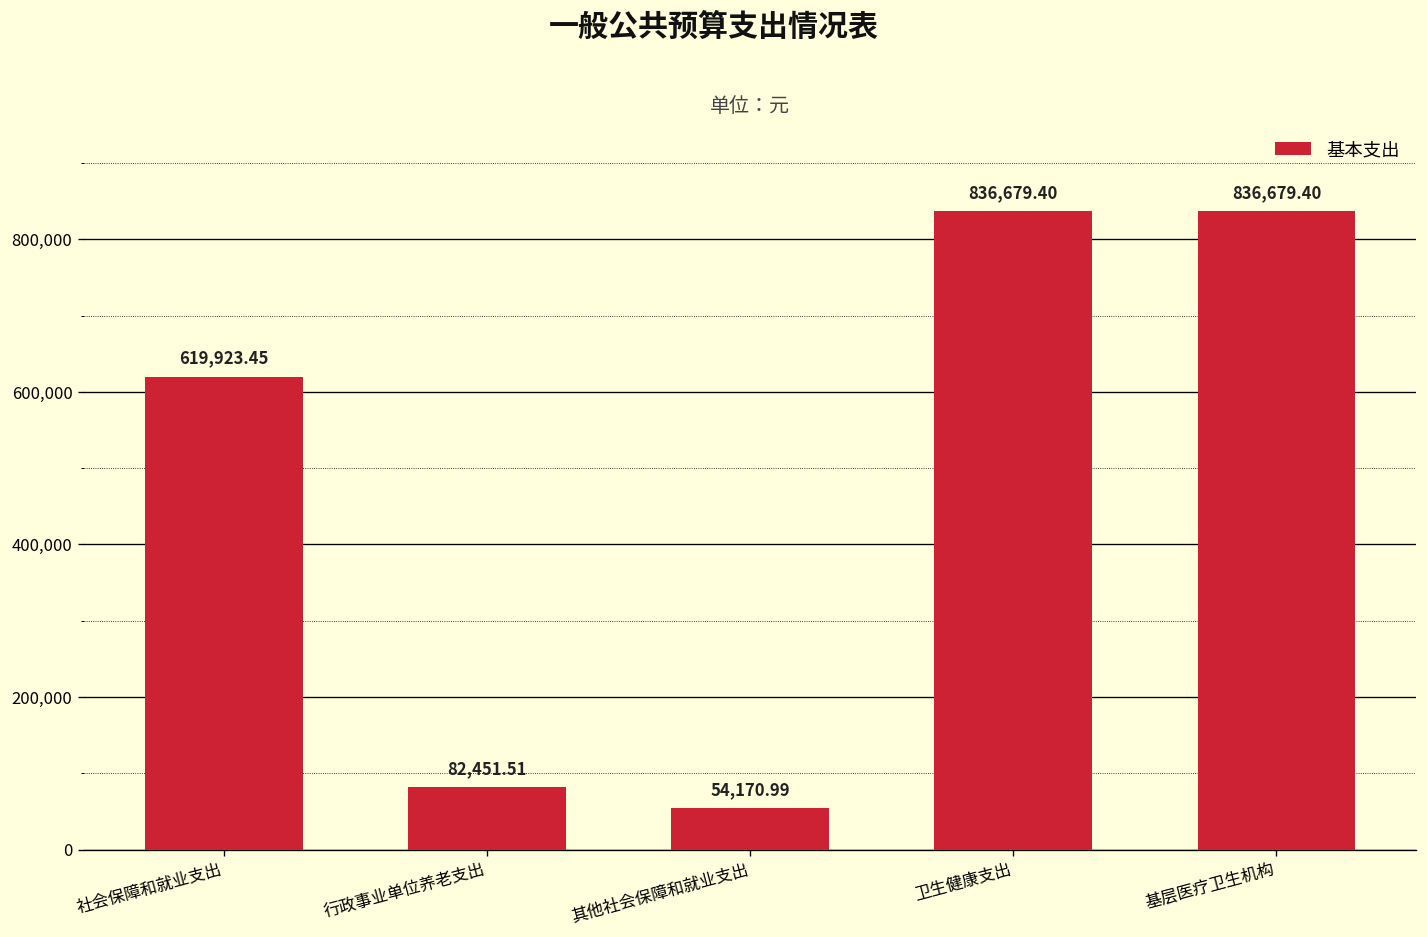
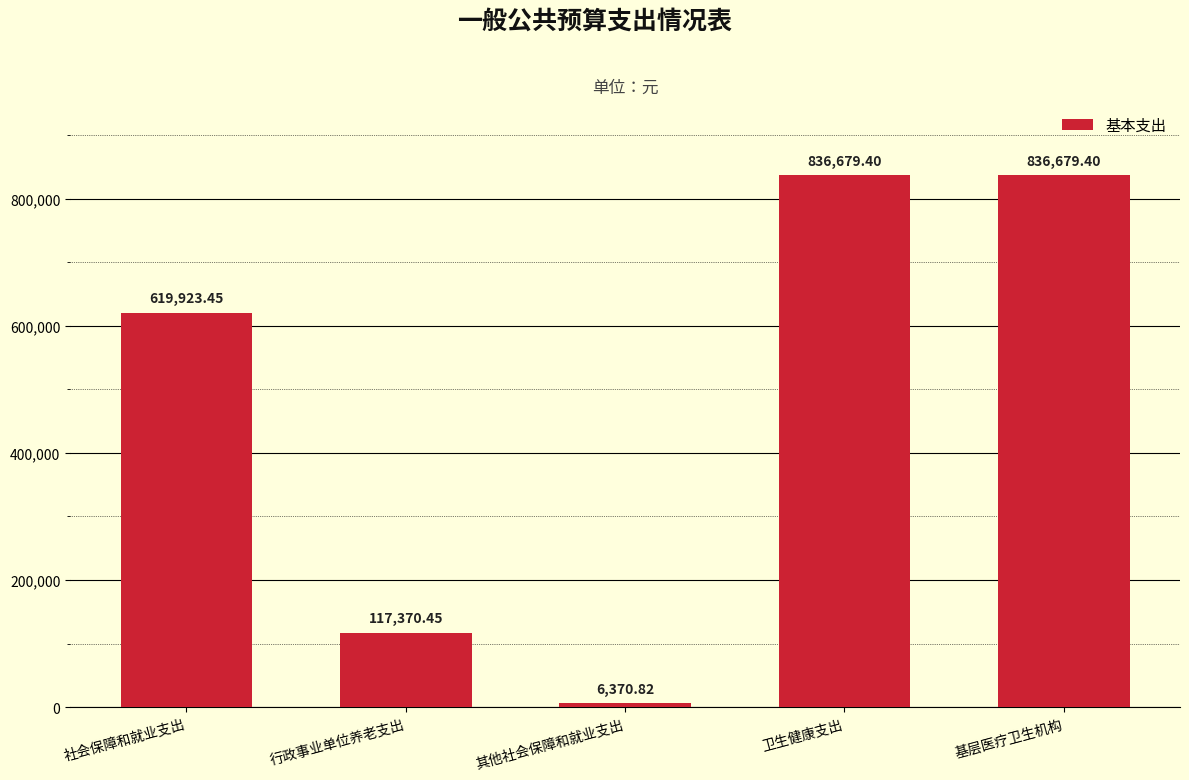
  {
    "社会保障和就业支出": "619,923.45",
-   "行政事业单位养老支出": "82,451.51",
-   "其他社会保障和就业支出": "54,170.99",
+   "行政事业单位养老支出": "117,370.45",
+   "其他社会保障和就业支出": "6,370.82",
    "卫生健康支出": "836,679.40",
    "基层医疗卫生机构": "836,679.40"
  }
